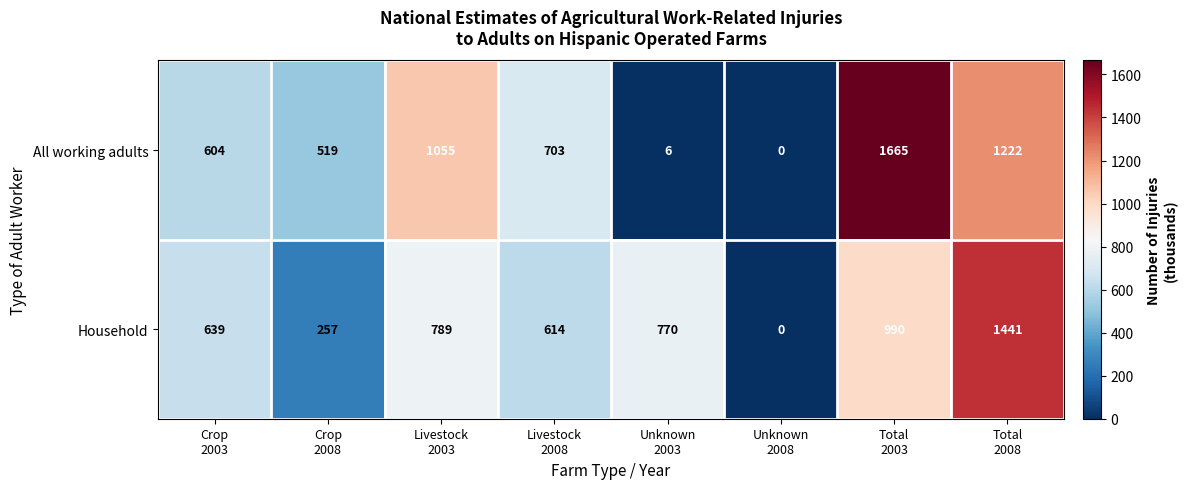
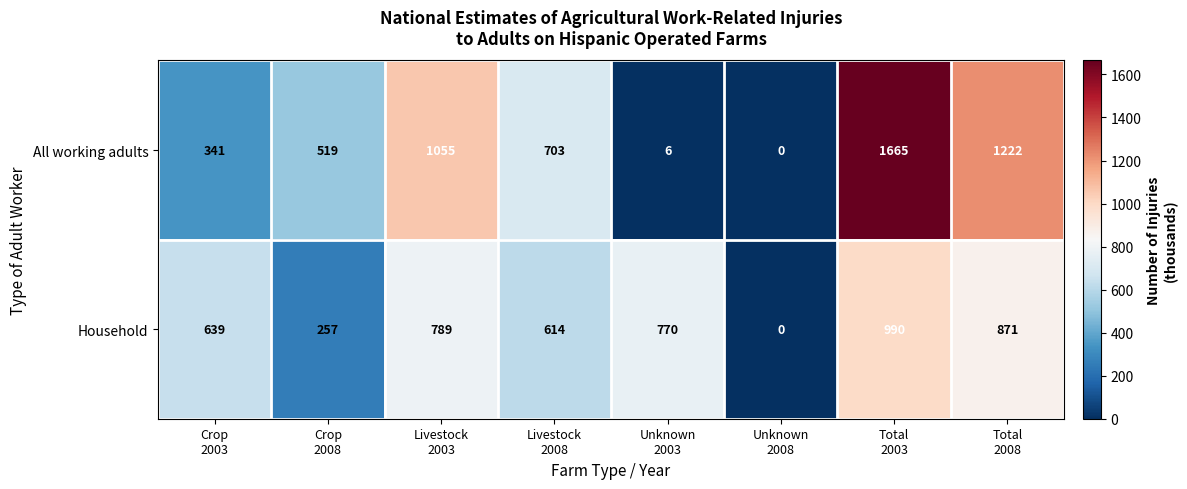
  {
    "All working adults": {
-     "Crop 2003": 604,
+     "Crop 2003": 341,
      "Crop 2008": 519,
      "Livestock 2003": 1055,
      "Livestock 2008": 703,
      "Unknown 2003": 6,
      "Unknown 2008": 0,
      "Total 2003": 1665,
      "Total 2008": 1222
    },
    "Household": {
      "Crop 2003": 639,
      "Crop 2008": 257,
      "Livestock 2003": 789,
      "Livestock 2008": 614,
      "Unknown 2003": 770,
      "Unknown 2008": 0,
      "Total 2003": 990,
-     "Total 2008": 1441
+     "Total 2008": 871
    }
  }
